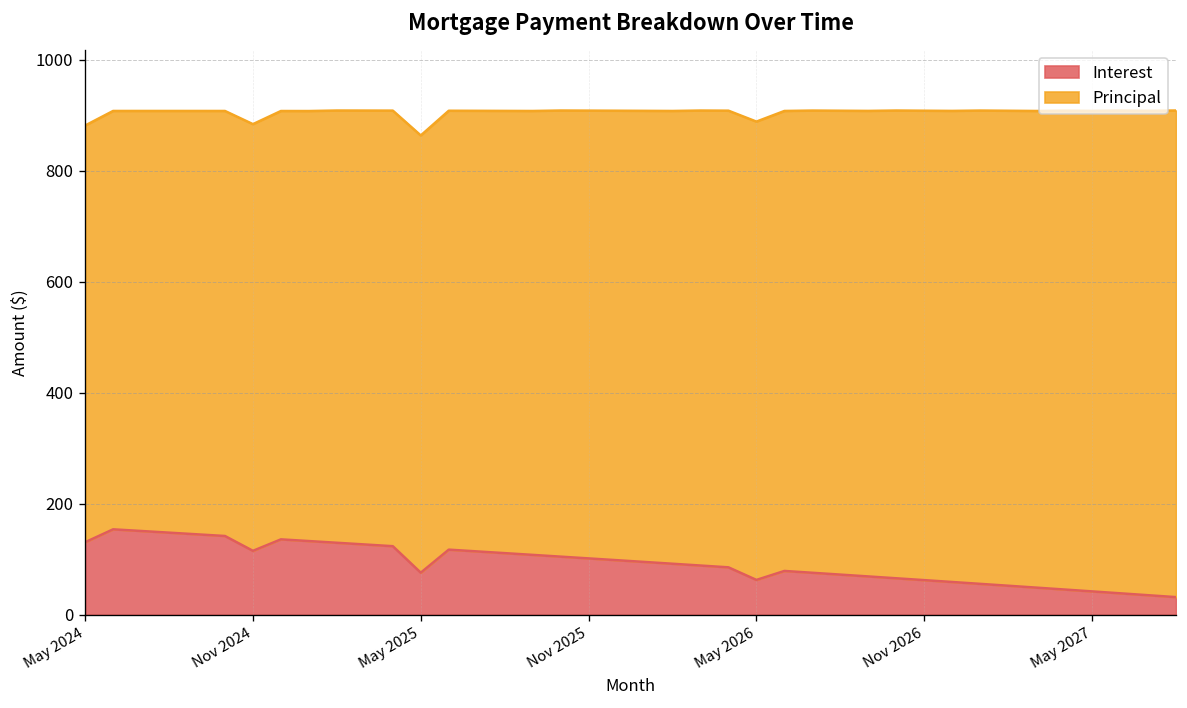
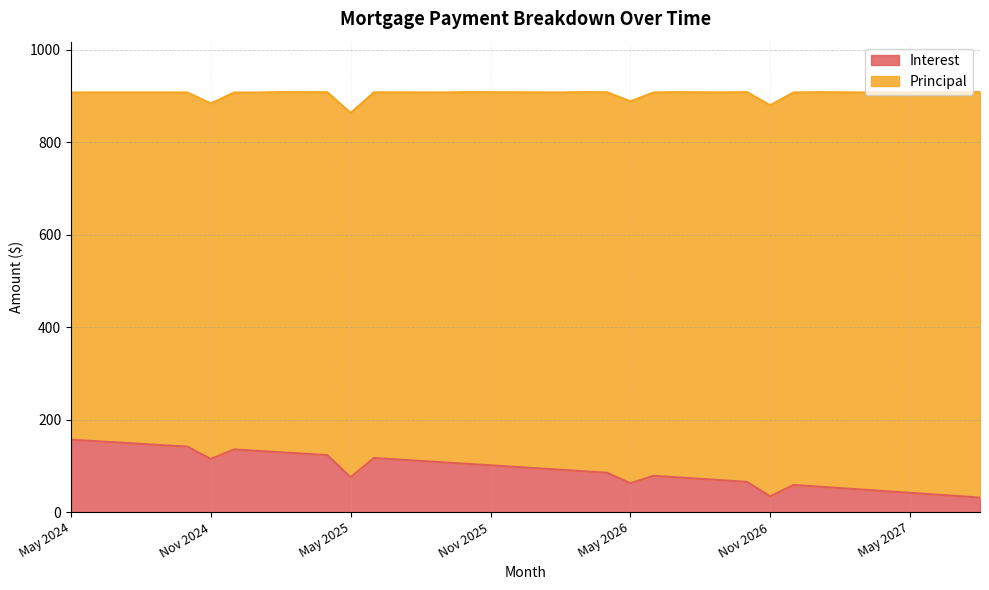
  {
    "Interest": {
-     "May 2024": 130,
+     "May 2024": 160,
      "Nov 2024": 120,
      "May 2025": 80,
      "Nov 2025": 100,
      "May 2026": 60,
-     "Nov 2026": 60,
+     "Nov 2026": 30,
      "May 2027": 40
    },
    "Principal": {
      "May 2024": 750,
      "Nov 2024": 770,
      "May 2025": 790,
      "Nov 2025": 810,
      "May 2026": 830,
      "Nov 2026": 850
    }
  }
